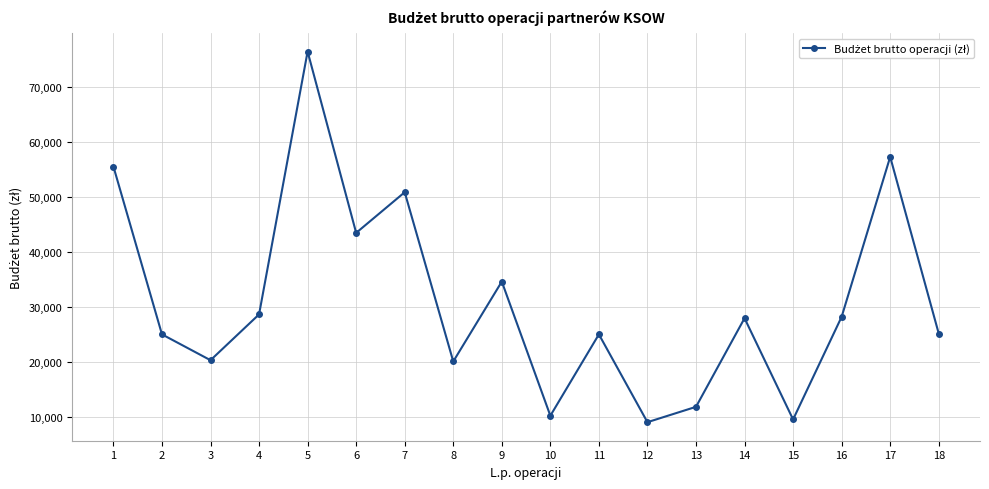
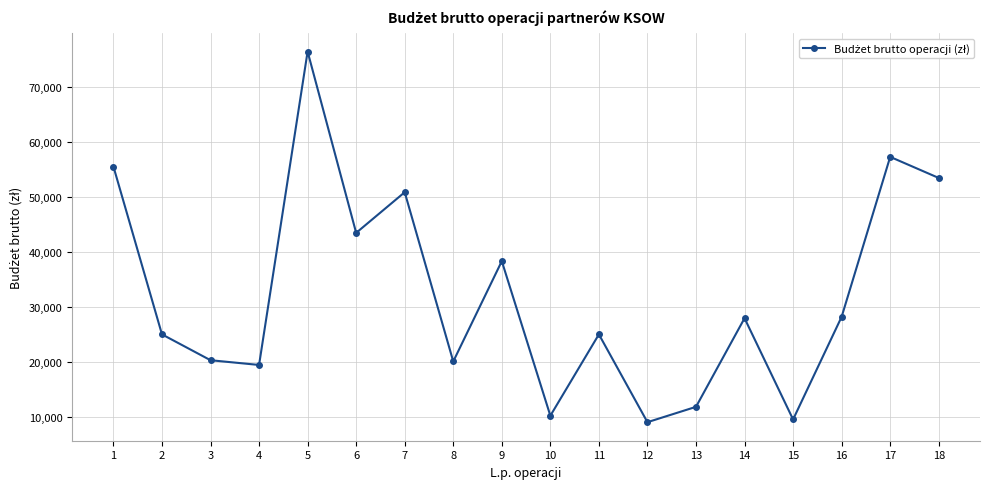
  {
    "1": "56,000",
    "2": "25,000",
    "3": "20,000",
-   "4": "29,000",
+   "4": "19,000",
    "5": "77,000",
    "6": "43,000",
    "7": "51,000",
    "8": "20,000",
-   "9": "35,000",
+   "9": "38,000",
    "10": "10,000",
    "11": "25,000",
    "12": "9,000",
    "13": "12,000",
    "14": "28,000",
    "15": "10,000",
    "16": "28,000",
    "17": "57,000",
-   "18": "25,000"
+   "18": "53,000"
  }
